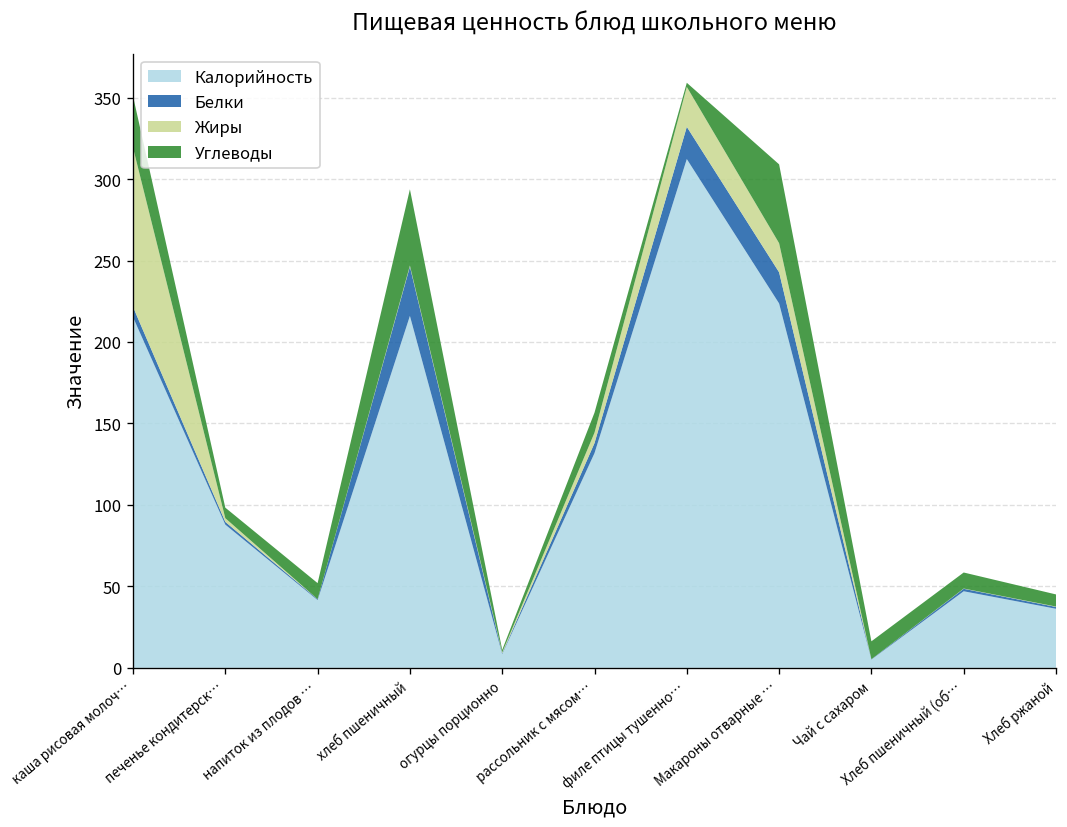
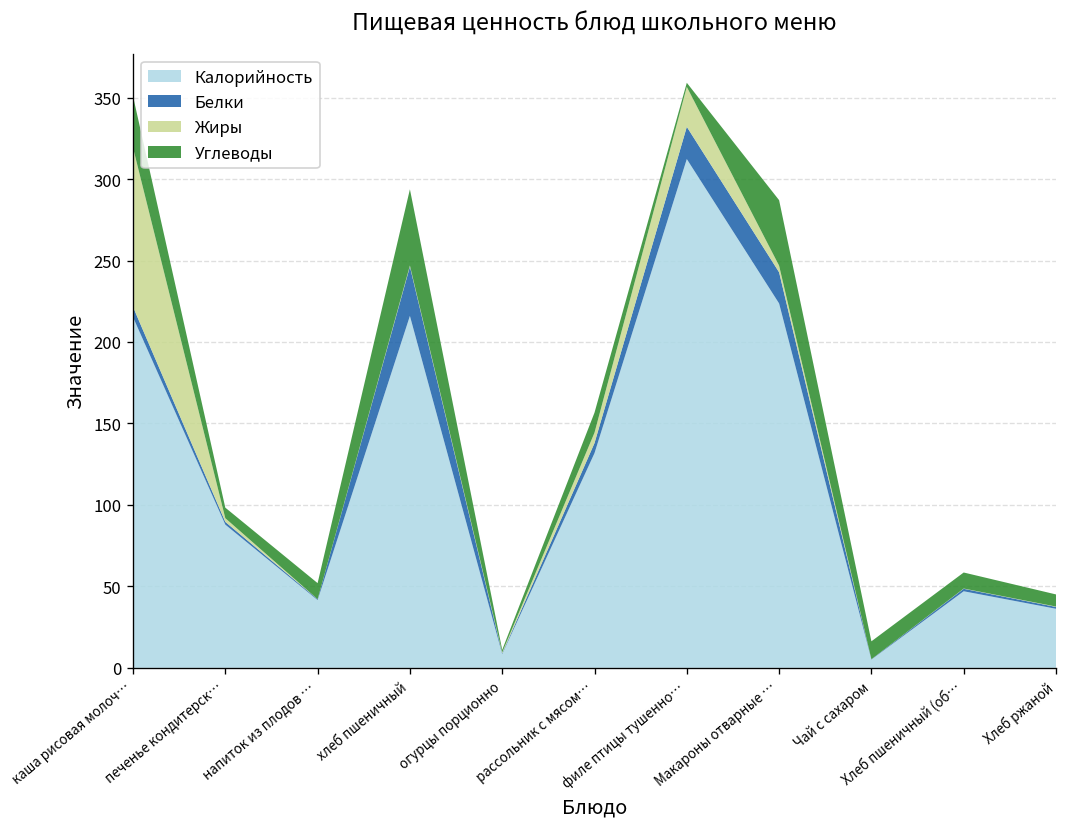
  {
    "Калорийность": {
      "каша рисовая молоч…": 215,
      "хлеб пшеничный": 216,
      "рассольник с мясом…": 132,
      "филе птицы тушенно…": 312,
      "Макароны отварные …": 224
    },
    "Белки": {
      "каша рисовая молоч…": 6,
      "рассольник с мясом…": 6,
      "филе птицы тушенно…": 20,
      "Макароны отварные …": 19
    },
    "Жиры": {
      "каша рисовая молоч…": 98,
      "печенье кондитерск…": 2,
      "рассольник с мясом…": 6,
      "филе птицы тушенно…": 25,
-     "Макароны отварные …": 18
+     "Макароны отварные …": 4
    },
    "Углеводы": {
      "каша рисовая молоч…": 32,
      "печенье кондитерск…": 6,
      "напиток из плодов …": 10,
      "хлеб пшеничный": 47,
      "рассольник с мясом…": 12,
      "филе птицы тушенно…": 3,
-     "Макароны отварные …": 48,
+     "Макароны отварные …": 40,
      "Чай с сахаром": 11,
      "Хлеб пшеничный (об…": 10,
      "Хлеб ржаной": 7
    }
  }
